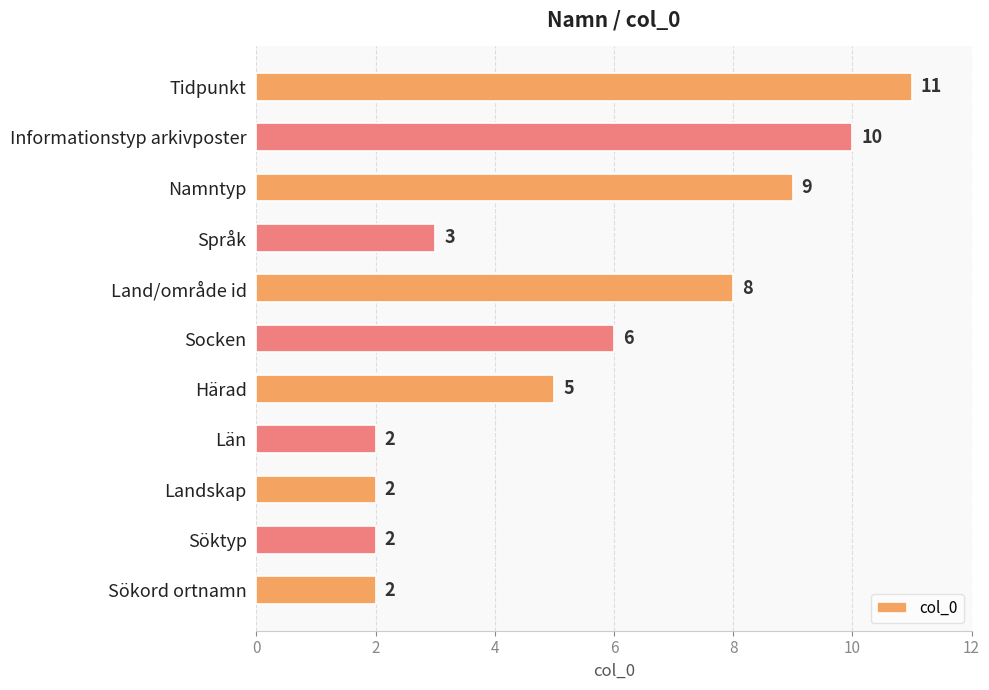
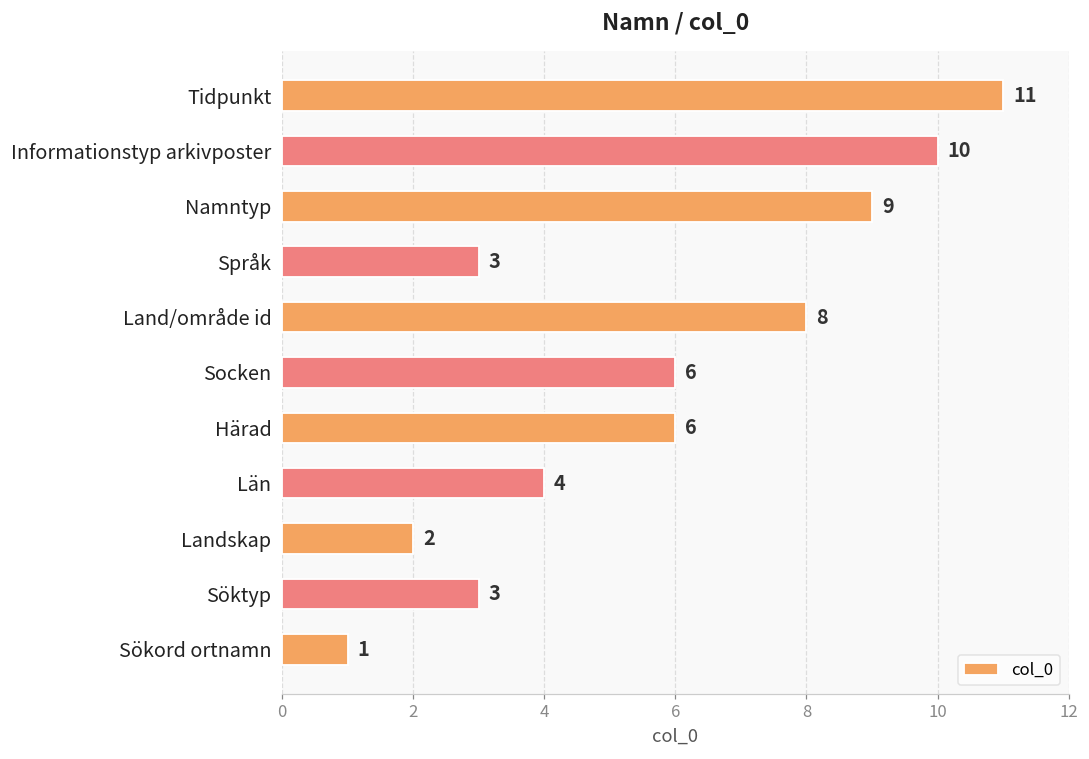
  {
    "Tidpunkt": 11,
    "Informationstyp arkivposter": 10,
    "Namntyp": 9,
    "Språk": 3,
    "Land/område id": 8,
    "Socken": 6,
-   "Härad": 5,
-   "Län": 2,
+   "Härad": 6,
+   "Län": 4,
    "Landskap": 2,
-   "Söktyp": 2,
-   "Sökord ortnamn": 2
+   "Söktyp": 3,
+   "Sökord ortnamn": 1
  }
